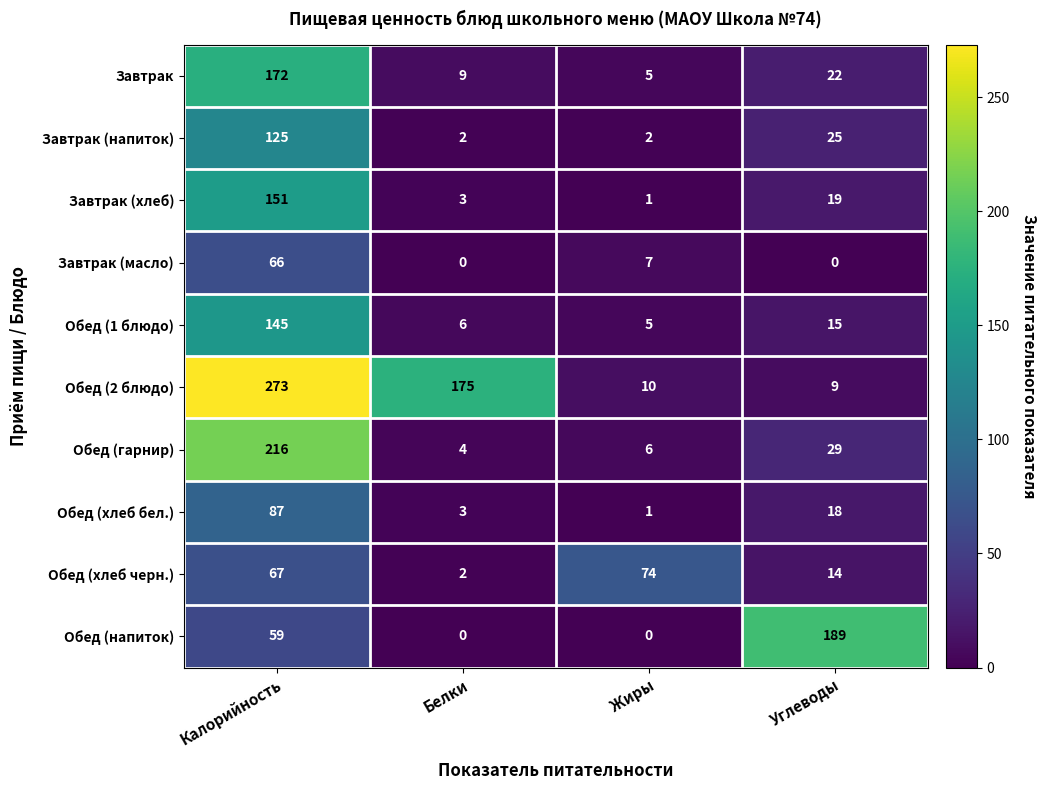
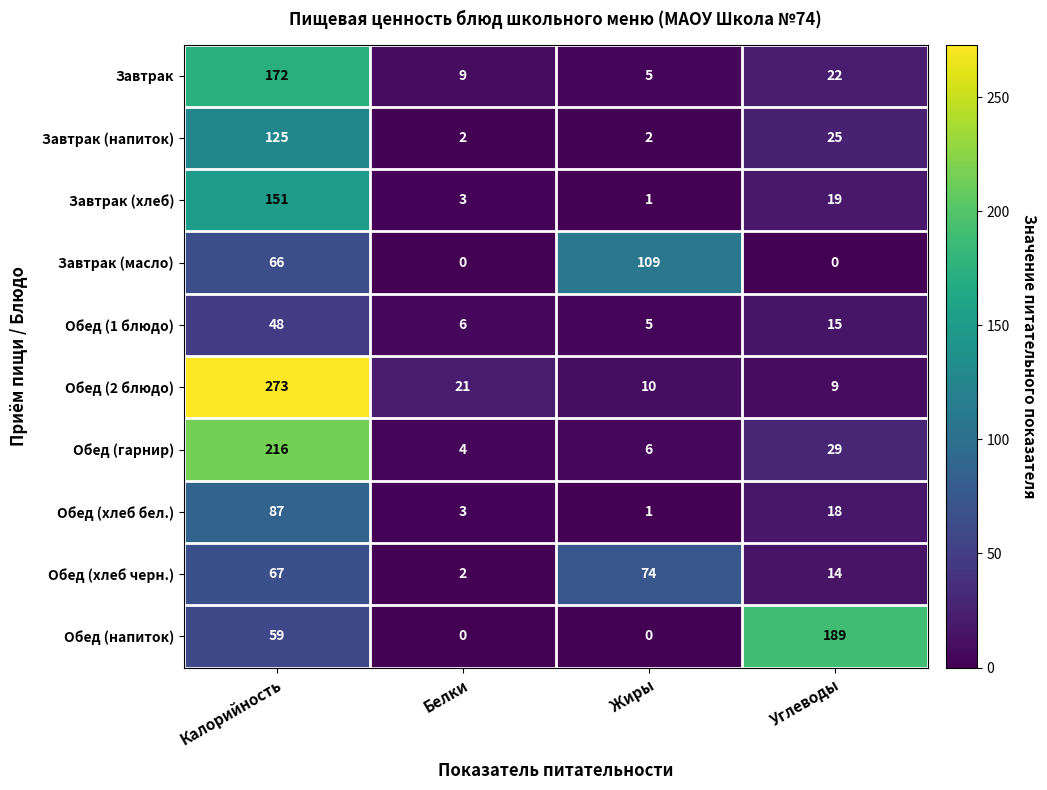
  {
    "Завтрак": {
      "Калорийность": 172,
      "Белки": 9,
      "Жиры": 5,
      "Углеводы": 22
    },
    "Завтрак (напиток)": {
      "Калорийность": 125,
      "Белки": 2,
      "Жиры": 2,
      "Углеводы": 25
    },
    "Завтрак (хлеб)": {
      "Калорийность": 151,
      "Белки": 3,
      "Жиры": 1,
      "Углеводы": 19
    },
    "Завтрак (масло)": {
      "Калорийность": 66,
      "Белки": 0,
-     "Жиры": 7,
+     "Жиры": 109,
      "Углеводы": 0
    },
    "Обед (1 блюдо)": {
-     "Калорийность": 145,
+     "Калорийность": 48,
      "Белки": 6,
      "Жиры": 5,
      "Углеводы": 15
    },
    "Обед (2 блюдо)": {
      "Калорийность": 273,
-     "Белки": 175,
+     "Белки": 21,
      "Жиры": 10,
      "Углеводы": 9
    },
    "Обед (гарнир)": {
      "Калорийность": 216,
      "Белки": 4,
      "Жиры": 6,
      "Углеводы": 29
    },
    "Обед (хлеб бел.)": {
      "Калорийность": 87,
      "Белки": 3,
      "Жиры": 1,
      "Углеводы": 18
    },
    "Обед (хлеб черн.)": {
      "Калорийность": 67,
      "Белки": 2,
      "Жиры": 74,
      "Углеводы": 14
    },
    "Обед (напиток)": {
      "Калорийность": 59,
      "Белки": 0,
      "Жиры": 0,
      "Углеводы": 189
    }
  }
